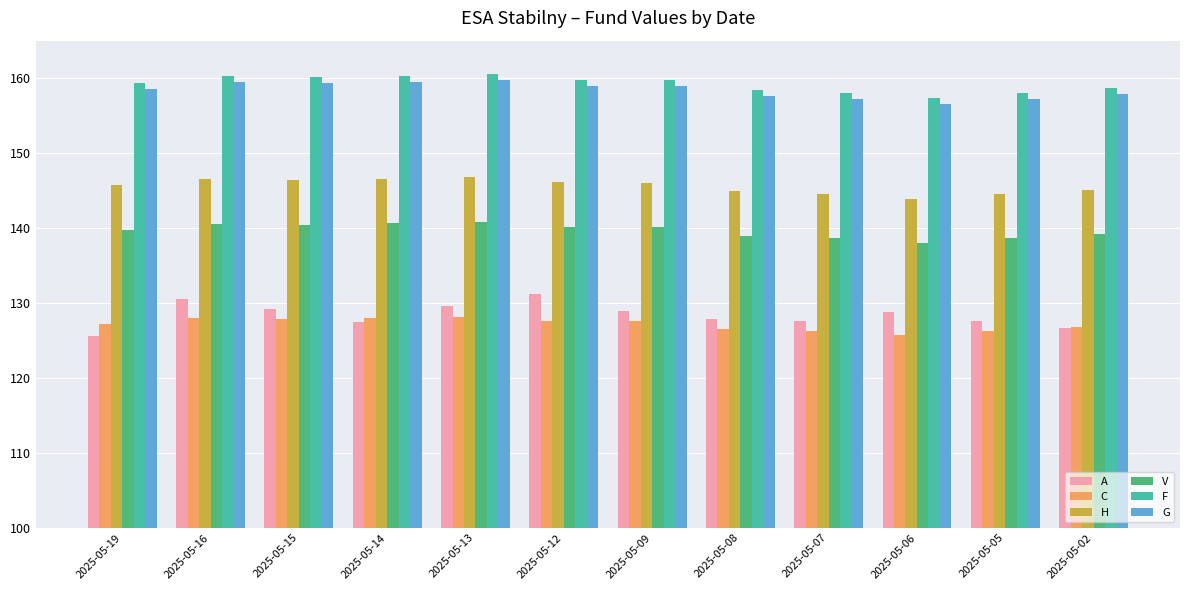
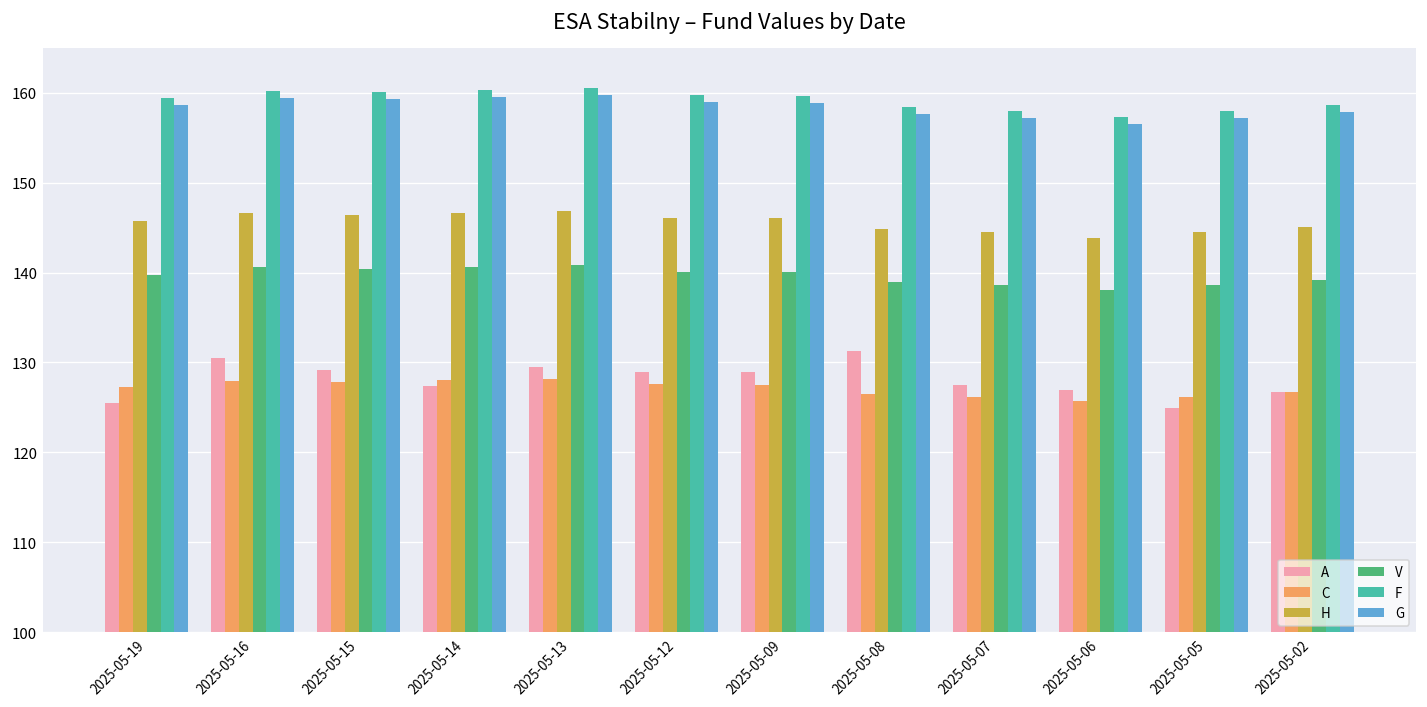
  {
    "A": {
      "2025-05-19": 126,
      "2025-05-16": 131,
      "2025-05-15": 129,
      "2025-05-14": 127,
      "2025-05-13": 130,
-     "2025-05-12": 131,
+     "2025-05-12": 129,
      "2025-05-09": 129,
-     "2025-05-08": 128,
+     "2025-05-08": 131,
      "2025-05-07": 128,
-     "2025-05-06": 129,
-     "2025-05-05": 128,
+     "2025-05-06": 127,
+     "2025-05-05": 125,
      "2025-05-02": 127
    }
  }
